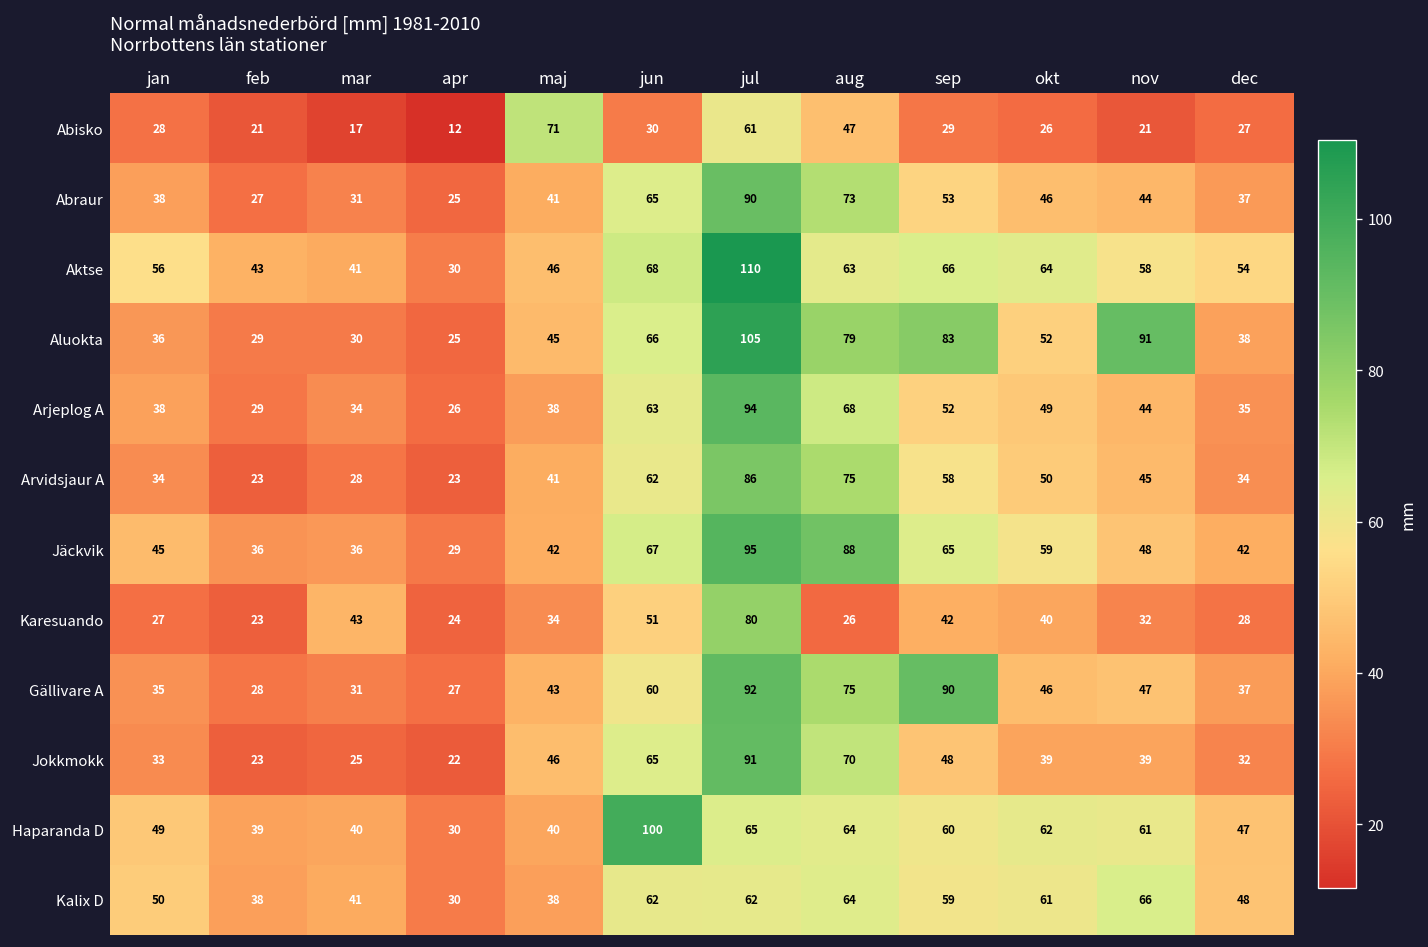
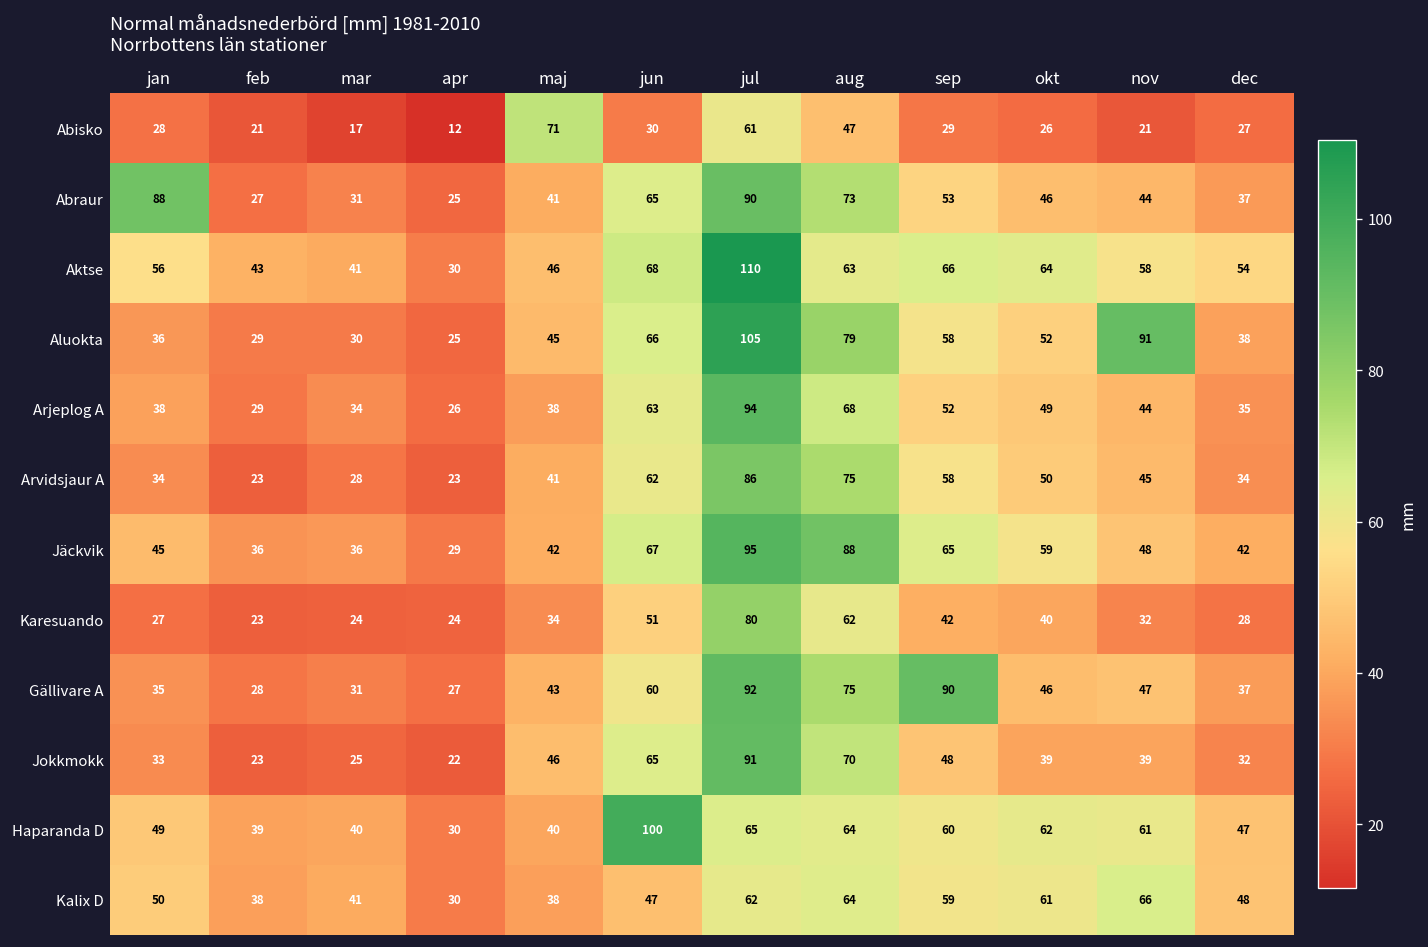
  {
    "Abisko": {
      "jan": 28,
      "feb": 21,
      "mar": 17,
      "apr": 12,
      "maj": 71,
      "jun": 30,
      "jul": 61,
      "aug": 47,
      "sep": 29,
      "okt": 26,
      "nov": 21,
      "dec": 27
    },
    "Abraur": {
-     "jan": 38,
+     "jan": 88,
      "feb": 27,
      "mar": 31,
      "apr": 25,
      "maj": 41,
      "jun": 65,
      "jul": 90,
      "aug": 73,
      "sep": 53,
      "okt": 46,
      "nov": 44,
      "dec": 37
    },
    "Aktse": {
      "jan": 56,
      "feb": 43,
      "mar": 41,
      "apr": 30,
      "maj": 46,
      "jun": 68,
      "jul": 110,
      "aug": 63,
      "sep": 66,
      "okt": 64,
      "nov": 58,
      "dec": 54
    },
    "Aluokta": {
      "jan": 36,
      "feb": 29,
      "mar": 30,
      "apr": 25,
      "maj": 45,
      "jun": 66,
      "jul": 105,
      "aug": 79,
-     "sep": 83,
+     "sep": 58,
      "okt": 52,
      "nov": 91,
      "dec": 38
    },
    "Arjeplog A": {
      "jan": 38,
      "feb": 29,
      "mar": 34,
      "apr": 26,
      "maj": 38,
      "jun": 63,
      "jul": 94,
      "aug": 68,
      "sep": 52,
      "okt": 49,
      "nov": 44,
      "dec": 35
    },
    "Arvidsjaur A": {
      "jan": 34,
      "feb": 23,
      "mar": 28,
      "apr": 23,
      "maj": 41,
      "jun": 62,
      "jul": 86,
      "aug": 75,
      "sep": 58,
      "okt": 50,
      "nov": 45,
      "dec": 34
    },
    "Jäckvik": {
      "jan": 45,
      "feb": 36,
      "mar": 36,
      "apr": 29,
      "maj": 42,
      "jun": 67,
      "jul": 95,
      "aug": 88,
      "sep": 65,
      "okt": 59,
      "nov": 48,
      "dec": 42
    },
    "Karesuando": {
      "jan": 27,
      "feb": 23,
-     "mar": 43,
+     "mar": 24,
      "apr": 24,
      "maj": 34,
      "jun": 51,
      "jul": 80,
-     "aug": 26,
+     "aug": 62,
      "sep": 42,
      "okt": 40,
      "nov": 32,
      "dec": 28
    },
    "Gällivare A": {
      "jan": 35,
      "feb": 28,
      "mar": 31,
      "apr": 27,
      "maj": 43,
      "jun": 60,
      "jul": 92,
      "aug": 75,
      "sep": 90,
      "okt": 46,
      "nov": 47,
      "dec": 37
    },
    "Jokkmokk": {
      "jan": 33,
      "feb": 23,
      "mar": 25,
      "apr": 22,
      "maj": 46,
      "jun": 65,
      "jul": 91,
      "aug": 70,
      "sep": 48,
      "okt": 39,
      "nov": 39,
      "dec": 32
    },
    "Haparanda D": {
      "jan": 49,
      "feb": 39,
      "mar": 40,
      "apr": 30,
      "maj": 40,
      "jun": 100,
      "jul": 65,
      "aug": 64,
      "sep": 60,
      "okt": 62,
      "nov": 61,
      "dec": 47
    },
    "Kalix D": {
      "jan": 50,
      "feb": 38,
      "mar": 41,
      "apr": 30,
      "maj": 38,
-     "jun": 62,
+     "jun": 47,
      "jul": 62,
      "aug": 64,
      "sep": 59,
      "okt": 61,
      "nov": 66,
      "dec": 48
    }
  }
